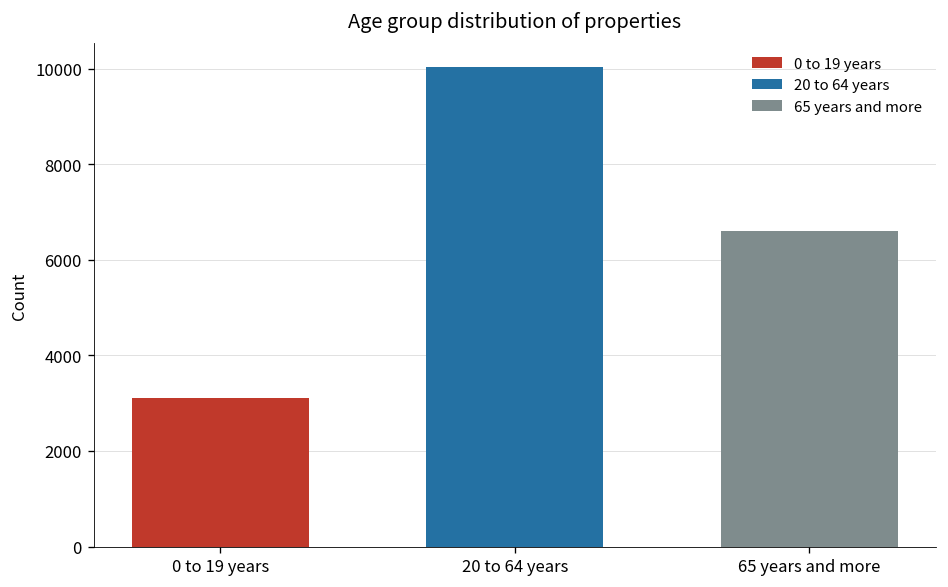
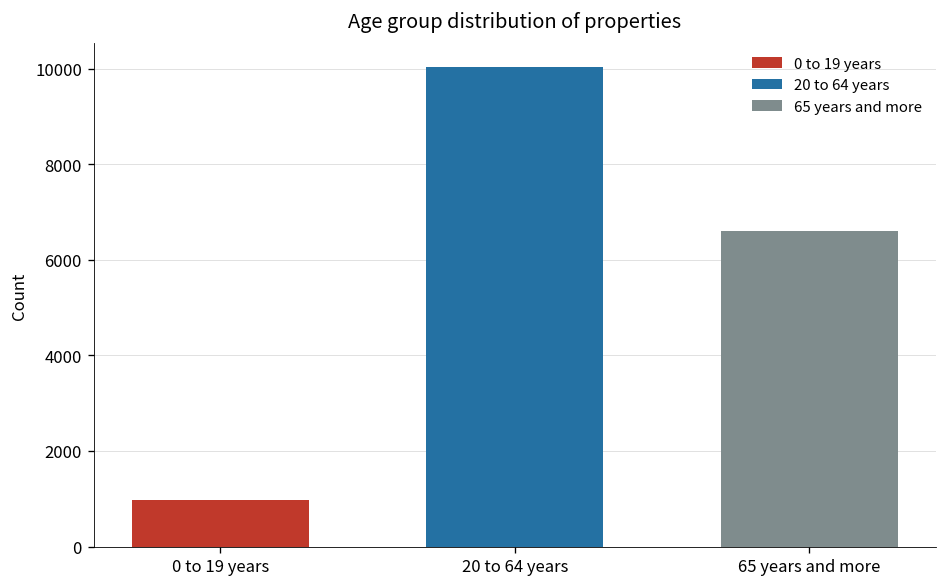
  {
-   "0 to 19 years": 3100,
+   "0 to 19 years": 1000,
    "20 to 64 years": 10000,
    "65 years and more": 6600
  }
